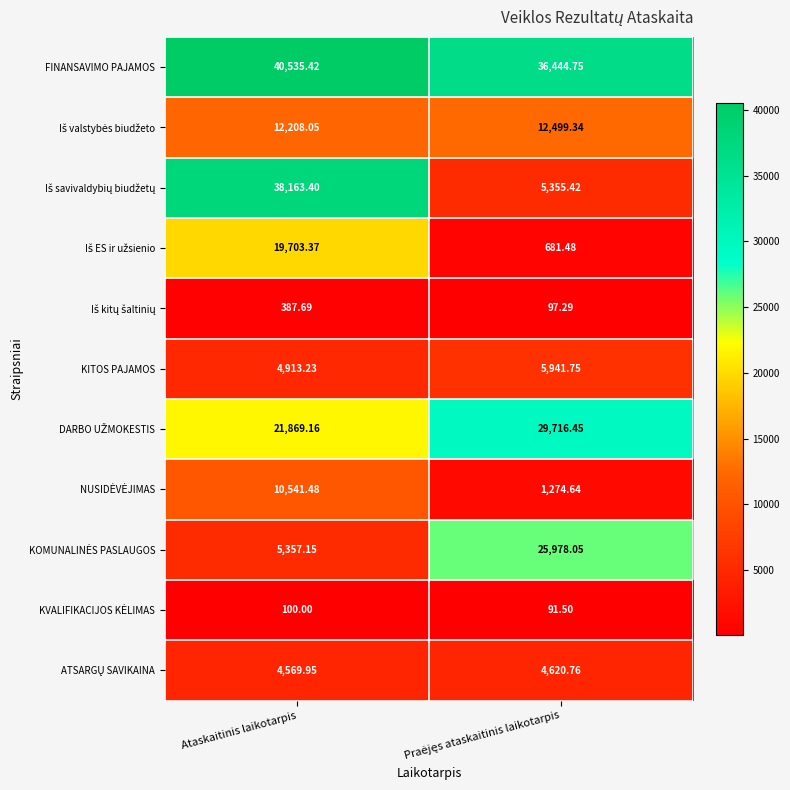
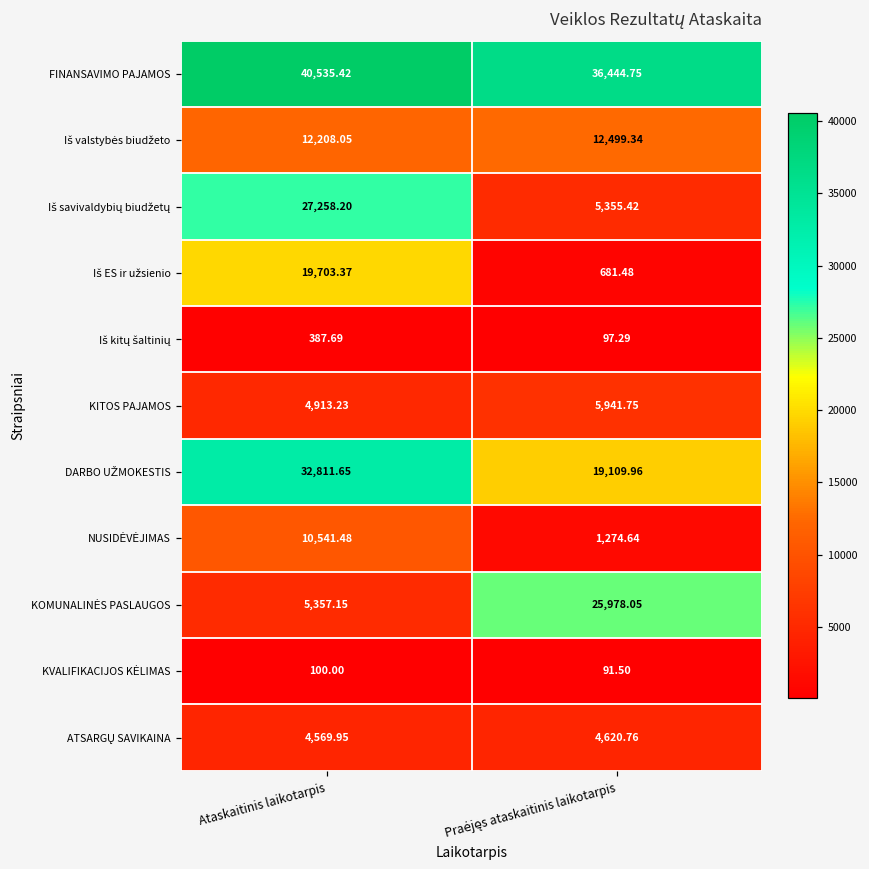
  {
    "FINANSAVIMO PAJAMOS": {
      "Ataskaitinis laikotarpis": "40,535.42",
      "Praėjęs ataskaitinis laikotarpis": "36,444.75"
    },
    "Iš valstybės biudžeto": {
      "Ataskaitinis laikotarpis": "12,208.05",
      "Praėjęs ataskaitinis laikotarpis": "12,499.34"
    },
    "Iš savivaldybių biudžetų": {
-     "Ataskaitinis laikotarpis": "38,163.40",
+     "Ataskaitinis laikotarpis": "27,258.20",
      "Praėjęs ataskaitinis laikotarpis": "5,355.42"
    },
    "Iš ES ir užsienio": {
      "Ataskaitinis laikotarpis": "19,703.37",
      "Praėjęs ataskaitinis laikotarpis": "681.48"
    },
    "Iš kitų šaltinių": {
      "Ataskaitinis laikotarpis": "387.69",
      "Praėjęs ataskaitinis laikotarpis": "97.29"
    },
    "KITOS PAJAMOS": {
      "Ataskaitinis laikotarpis": "4,913.23",
      "Praėjęs ataskaitinis laikotarpis": "5,941.75"
    },
    "DARBO UŽMOKESTIS": {
-     "Ataskaitinis laikotarpis": "21,869.16",
-     "Praėjęs ataskaitinis laikotarpis": "29,716.45"
+     "Ataskaitinis laikotarpis": "32,811.65",
+     "Praėjęs ataskaitinis laikotarpis": "19,109.96"
    },
    "NUSIDĖVĖJIMAS": {
      "Ataskaitinis laikotarpis": "10,541.48",
      "Praėjęs ataskaitinis laikotarpis": "1,274.64"
    },
    "KOMUNALINĖS PASLAUGOS": {
      "Ataskaitinis laikotarpis": "5,357.15",
      "Praėjęs ataskaitinis laikotarpis": "25,978.05"
    },
    "KVALIFIKACIJOS KĖLIMAS": {
      "Ataskaitinis laikotarpis": "100.00",
      "Praėjęs ataskaitinis laikotarpis": "91.50"
    },
    "ATSARGŲ SAVIKAINA": {
      "Ataskaitinis laikotarpis": "4,569.95",
      "Praėjęs ataskaitinis laikotarpis": "4,620.76"
    }
  }
